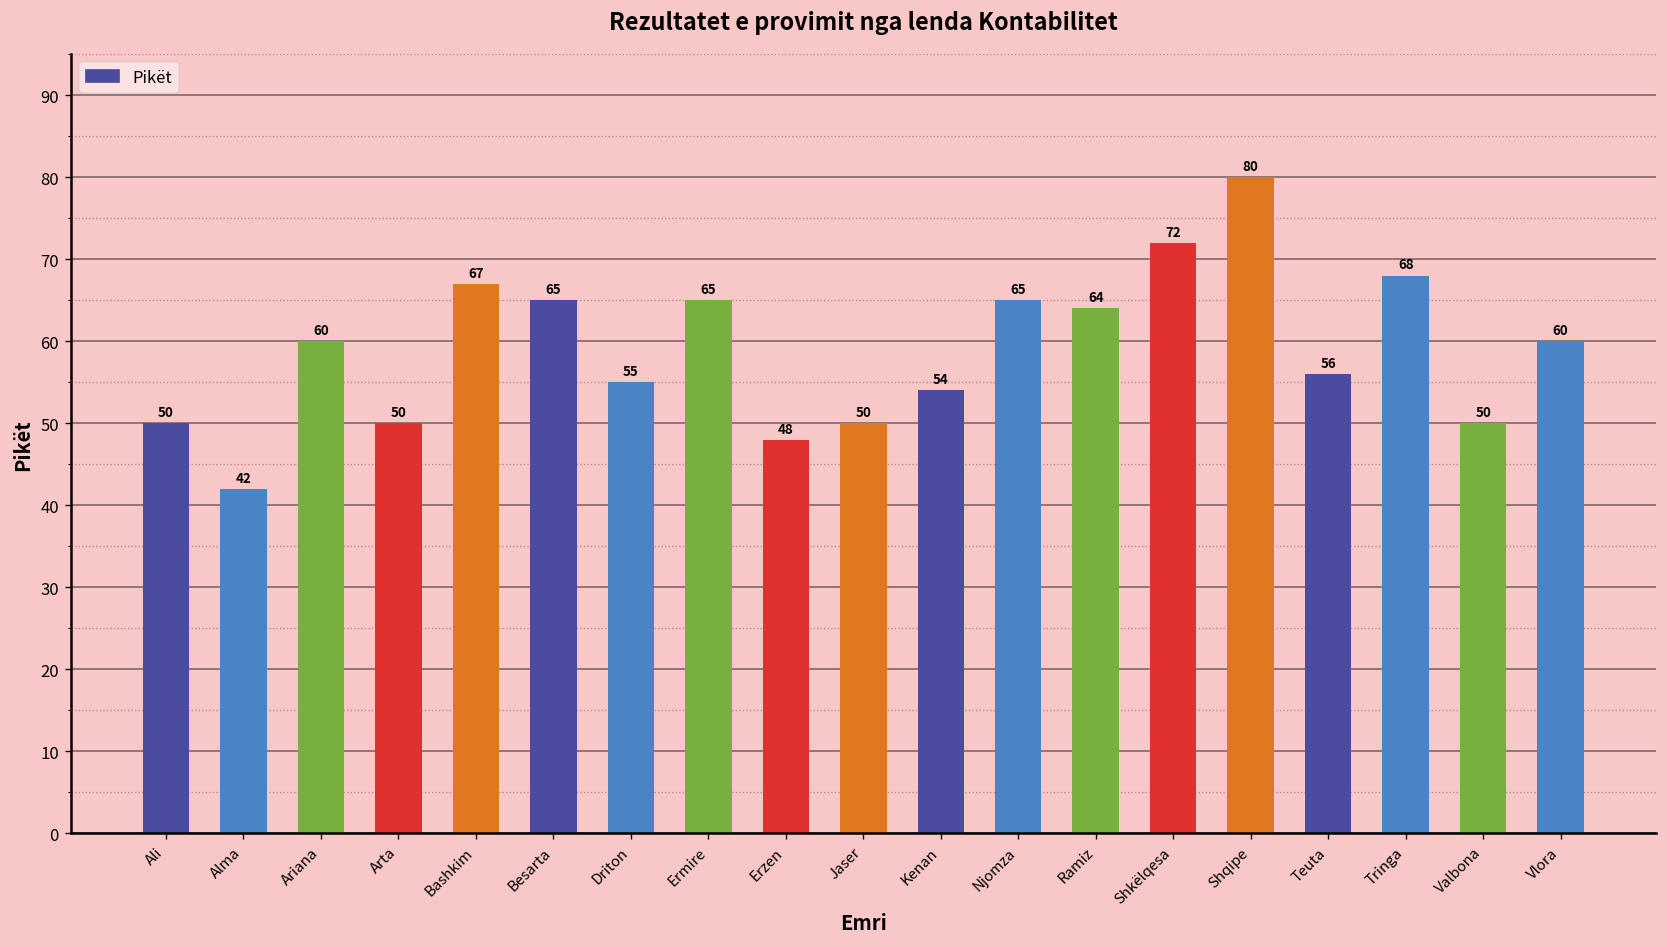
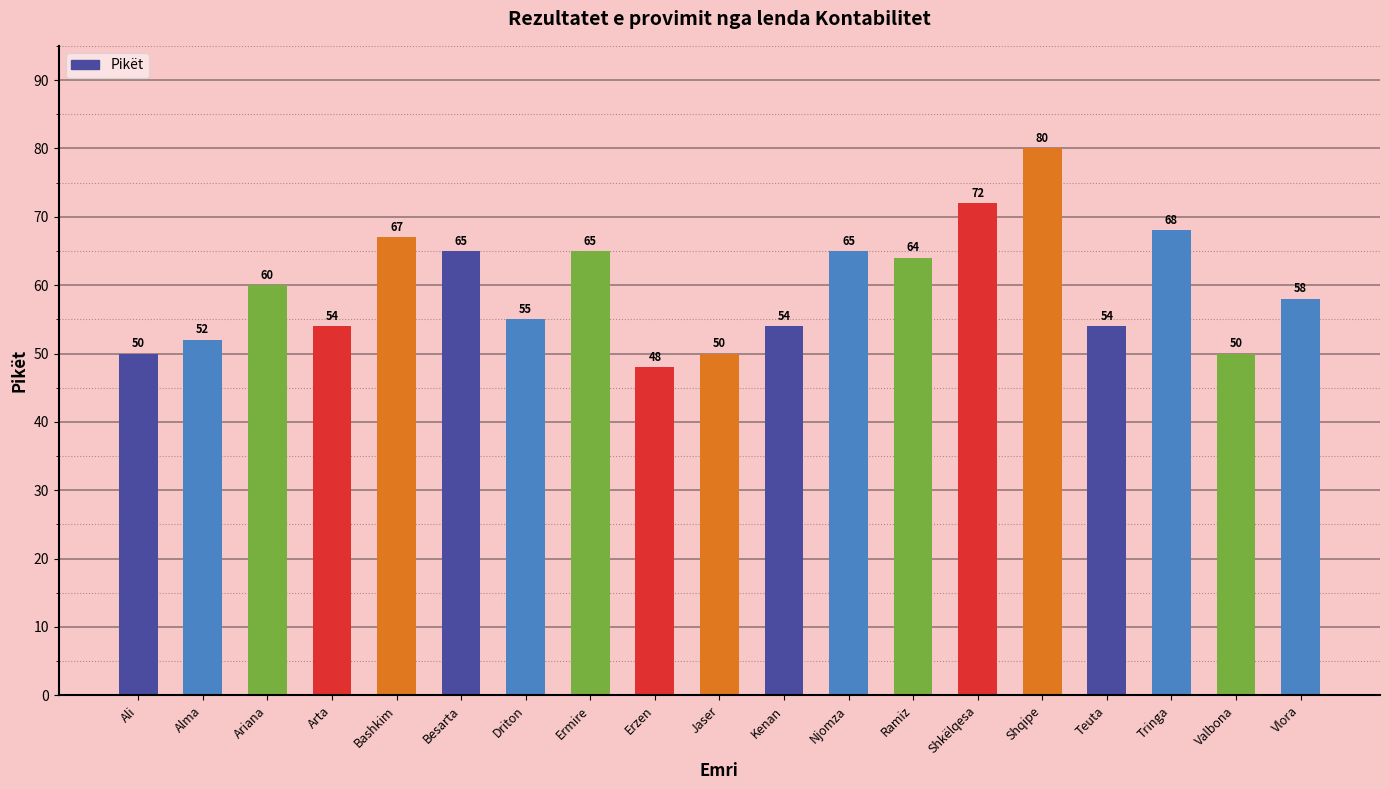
  {
    "Ali": 50,
-   "Alma": 42,
+   "Alma": 52,
    "Ariana": 60,
-   "Arta": 50,
+   "Arta": 54,
    "Bashkim": 67,
    "Besarta": 65,
    "Driton": 55,
    "Ermire": 65,
    "Erzen": 48,
    "Jaser": 50,
    "Kenan": 54,
    "Njomza": 65,
    "Ramiz": 64,
    "Shkëlqesa": 72,
    "Shqipe": 80,
-   "Teuta": 56,
+   "Teuta": 54,
    "Tringa": 68,
    "Valbona": 50,
-   "Vlora": 60
+   "Vlora": 58
  }
